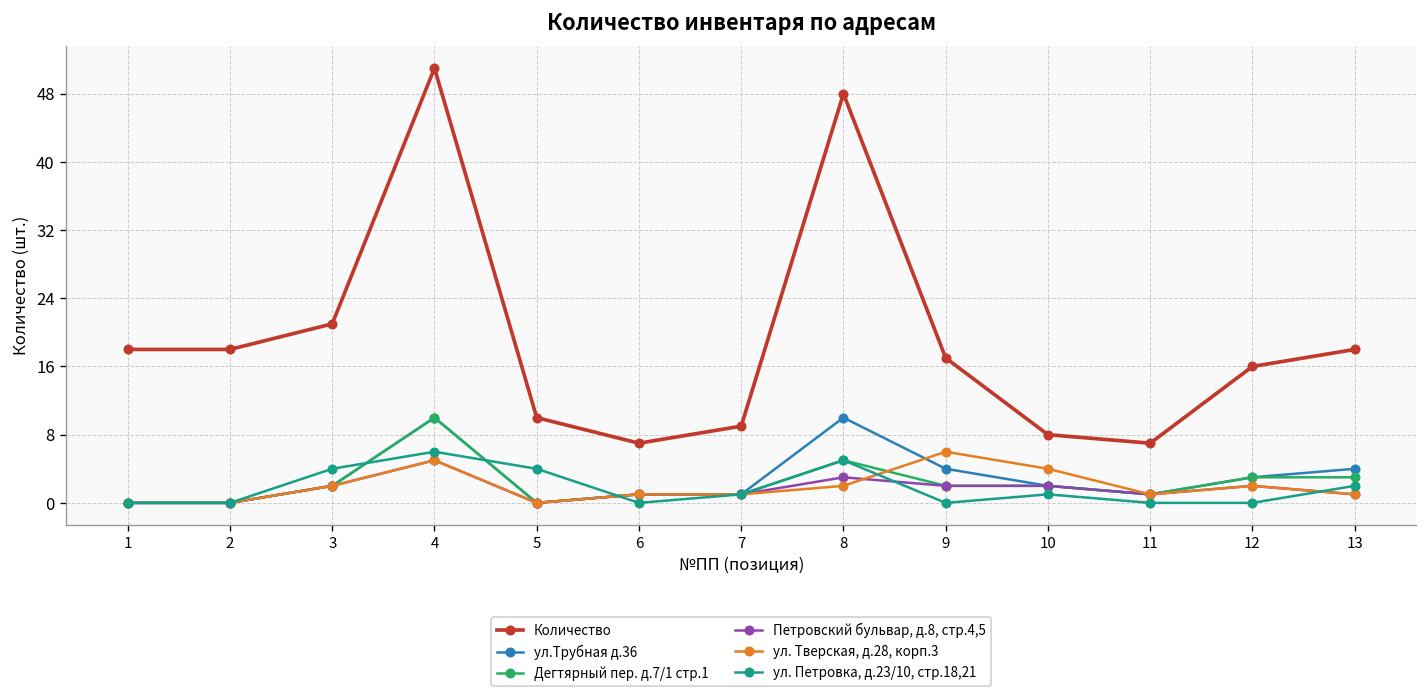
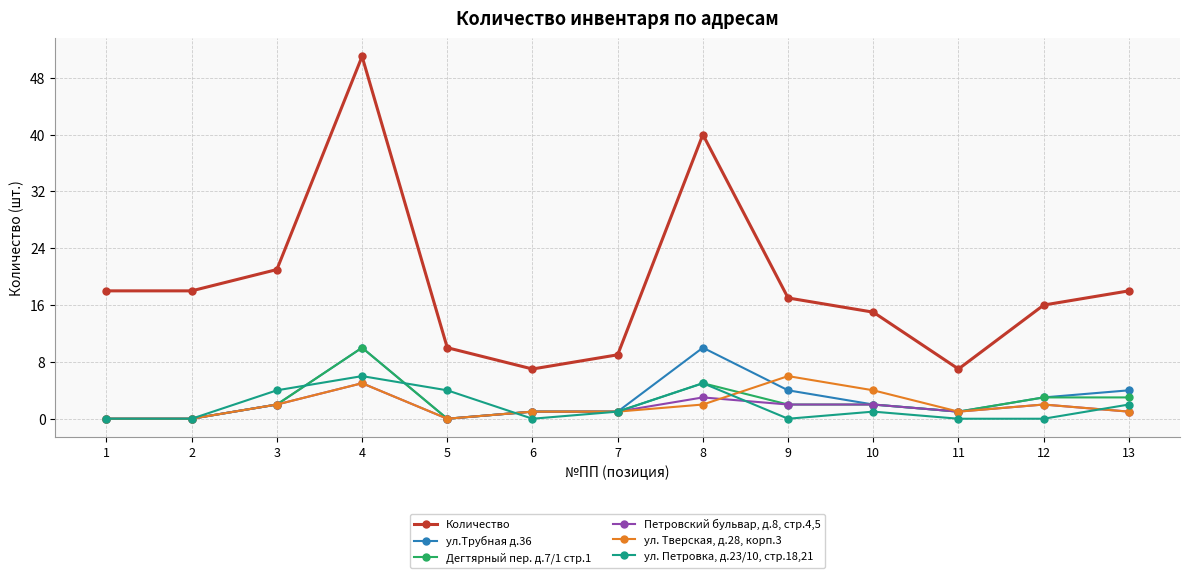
  {
    "Количество": {
      "1": 18,
      "2": 18,
      "3": 21,
      "4": 51,
      "5": 10,
      "6": 7,
      "7": 9,
-     "8": 48,
+     "8": 40,
      "9": 17,
-     "10": 8,
+     "10": 15,
      "11": 7,
      "12": 16,
      "13": 18
    },
    "ул.Трубная д.36": {
      "8": 10,
      "9": 4,
      "13": 4
    },
    "Петровский бульвар, д.8, стр.4,5": {
      "8": 3
    },
    "ул. Тверская, д.28, корп.3": {
      "8": 2,
      "9": 6,
      "10": 4
    }
  }
